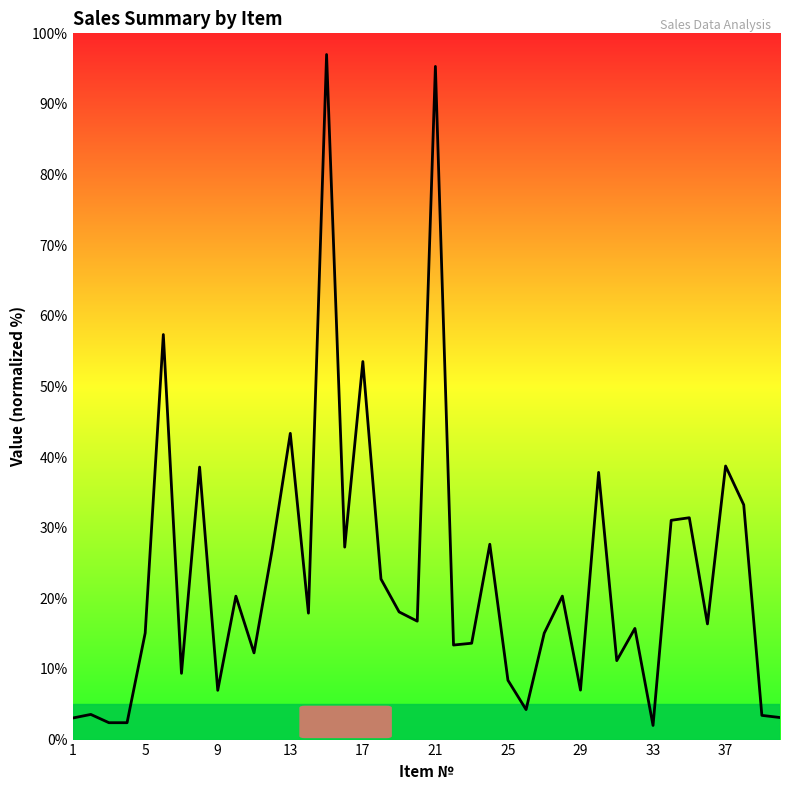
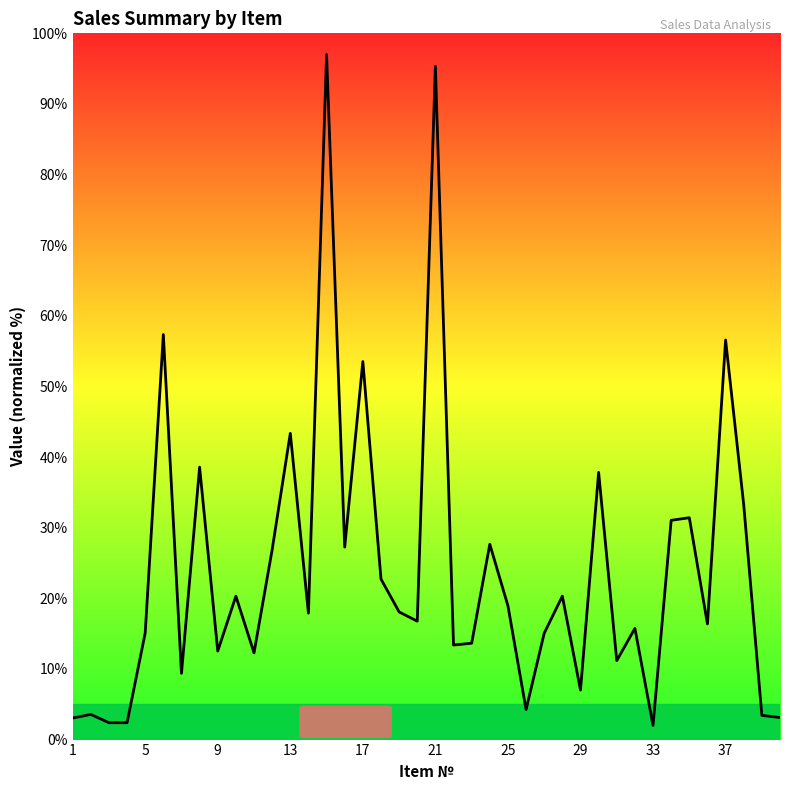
  {
    "5": "15%",
-   "9": "7%",
+   "9": "13%",
    "13": "43%",
    "17": "54%",
    "21": "95%",
-   "25": "8%",
+   "25": "19%",
    "29": "7%",
-   "37": "39%"
+   "37": "57%"
  }
